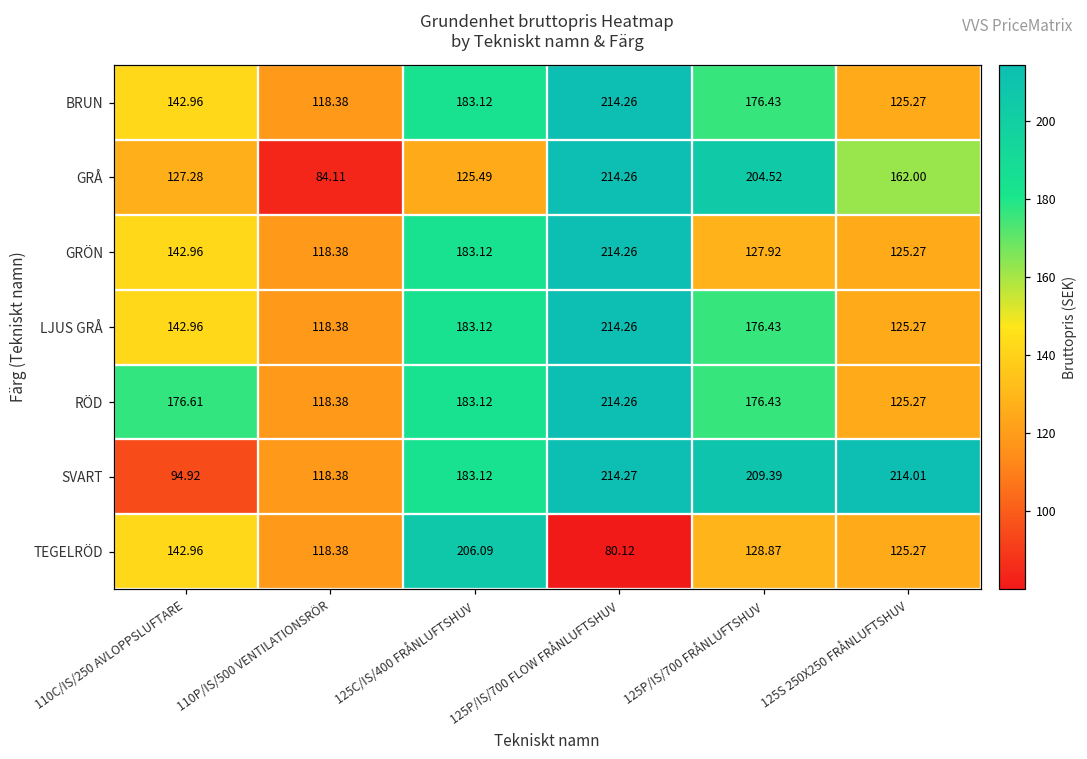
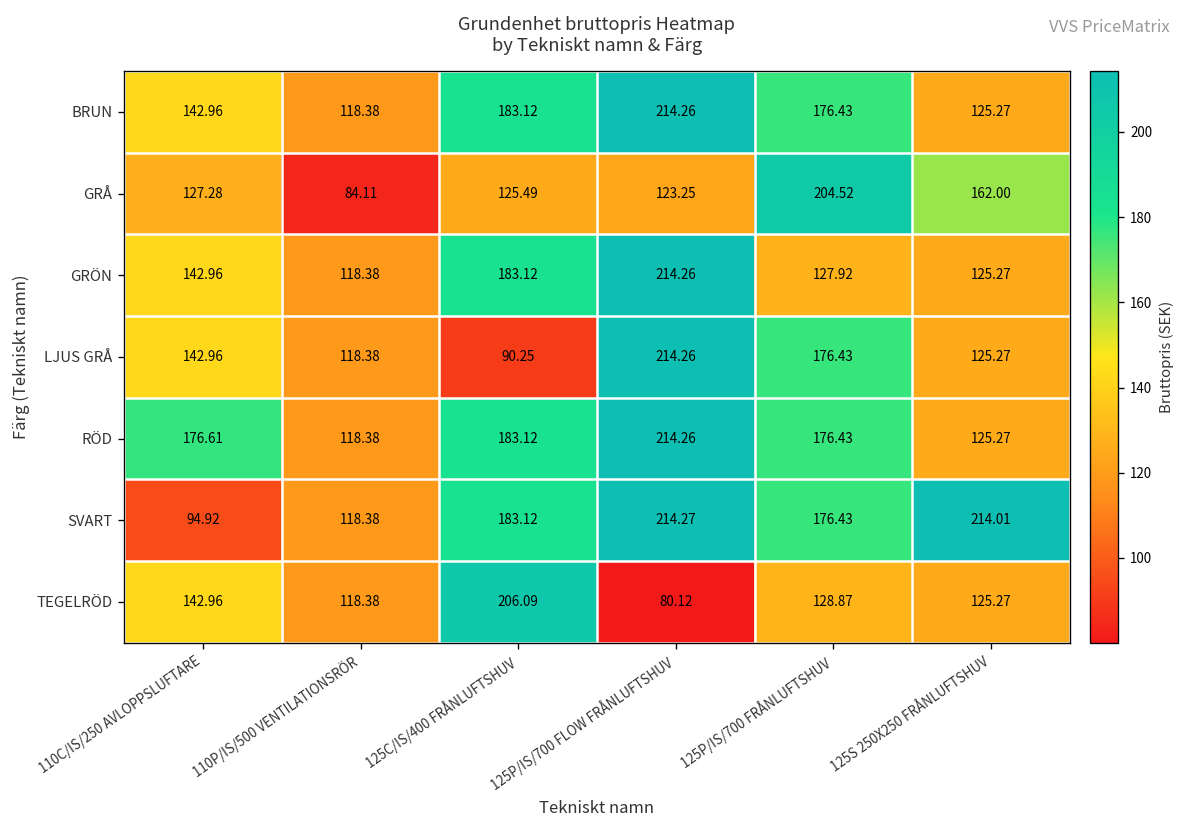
  {
    "BRUN": {
      "110C/IS/250 AVLOPPSLUFTARE": 142.96,
      "110P/IS/500 VENTILATIONSRÖR": 118.38,
      "125C/IS/400 FRÅNLUFTSHUV": 183.12,
      "125P/IS/700 FLOW FRÅNLUFTSHUV": 214.26,
      "125P/IS/700 FRÅNLUFTSHUV": 176.43,
      "125S 250X250 FRÅNLUFTSHUV": 125.27
    },
    "GRÅ": {
      "110C/IS/250 AVLOPPSLUFTARE": 127.28,
      "110P/IS/500 VENTILATIONSRÖR": 84.11,
      "125C/IS/400 FRÅNLUFTSHUV": 125.49,
-     "125P/IS/700 FLOW FRÅNLUFTSHUV": 214.26,
+     "125P/IS/700 FLOW FRÅNLUFTSHUV": 123.25,
      "125P/IS/700 FRÅNLUFTSHUV": 204.52,
      "125S 250X250 FRÅNLUFTSHUV": 162.00
    },
    "GRÖN": {
      "110C/IS/250 AVLOPPSLUFTARE": 142.96,
      "110P/IS/500 VENTILATIONSRÖR": 118.38,
      "125C/IS/400 FRÅNLUFTSHUV": 183.12,
      "125P/IS/700 FLOW FRÅNLUFTSHUV": 214.26,
      "125P/IS/700 FRÅNLUFTSHUV": 127.92,
      "125S 250X250 FRÅNLUFTSHUV": 125.27
    },
    "LJUS GRÅ": {
      "110C/IS/250 AVLOPPSLUFTARE": 142.96,
      "110P/IS/500 VENTILATIONSRÖR": 118.38,
-     "125C/IS/400 FRÅNLUFTSHUV": 183.12,
+     "125C/IS/400 FRÅNLUFTSHUV": 90.25,
      "125P/IS/700 FLOW FRÅNLUFTSHUV": 214.26,
      "125P/IS/700 FRÅNLUFTSHUV": 176.43,
      "125S 250X250 FRÅNLUFTSHUV": 125.27
    },
    "RÖD": {
      "110C/IS/250 AVLOPPSLUFTARE": 176.61,
      "110P/IS/500 VENTILATIONSRÖR": 118.38,
      "125C/IS/400 FRÅNLUFTSHUV": 183.12,
      "125P/IS/700 FLOW FRÅNLUFTSHUV": 214.26,
      "125P/IS/700 FRÅNLUFTSHUV": 176.43,
      "125S 250X250 FRÅNLUFTSHUV": 125.27
    },
    "SVART": {
      "110C/IS/250 AVLOPPSLUFTARE": 94.92,
      "110P/IS/500 VENTILATIONSRÖR": 118.38,
      "125C/IS/400 FRÅNLUFTSHUV": 183.12,
      "125P/IS/700 FLOW FRÅNLUFTSHUV": 214.27,
-     "125P/IS/700 FRÅNLUFTSHUV": 209.39,
+     "125P/IS/700 FRÅNLUFTSHUV": 176.43,
      "125S 250X250 FRÅNLUFTSHUV": 214.01
    },
    "TEGELRÖD": {
      "110C/IS/250 AVLOPPSLUFTARE": 142.96,
      "110P/IS/500 VENTILATIONSRÖR": 118.38,
      "125C/IS/400 FRÅNLUFTSHUV": 206.09,
      "125P/IS/700 FLOW FRÅNLUFTSHUV": 80.12,
      "125P/IS/700 FRÅNLUFTSHUV": 128.87,
      "125S 250X250 FRÅNLUFTSHUV": 125.27
    }
  }
